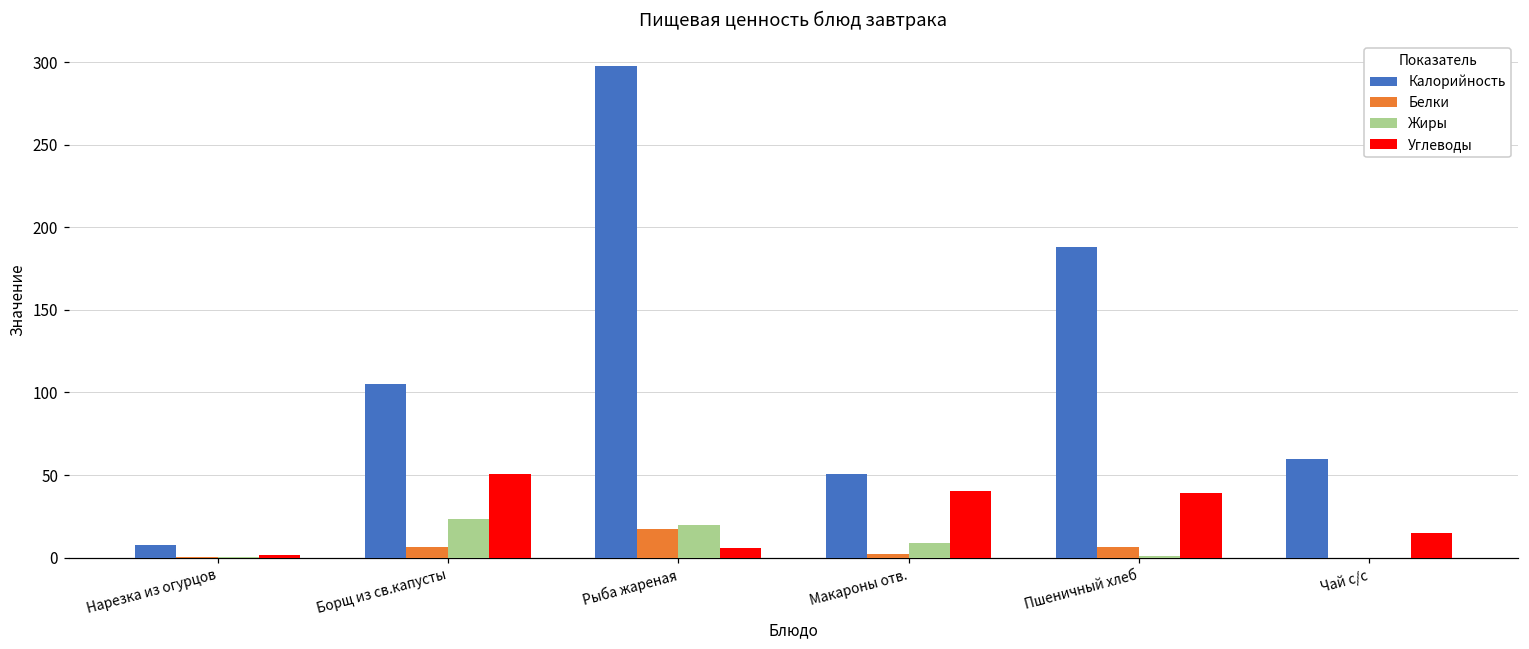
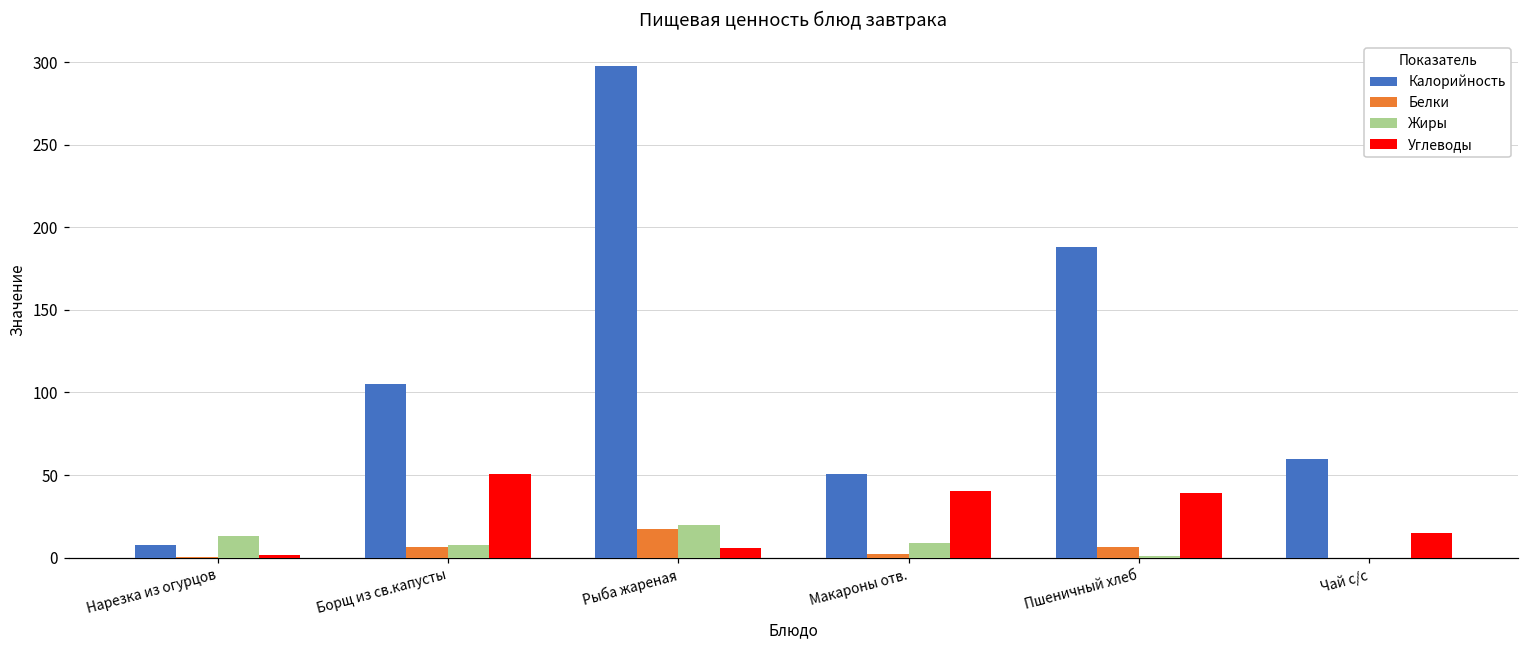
  {
    "Калорийность": {
      "Нарезка из огурцов": 8,
      "Борщ из св.капусты": 105,
      "Рыба жареная": 298,
      "Макароны отв.": 51,
      "Пшеничный хлеб": 188,
      "Чай с/с": 60
    },
    "Белки": {
      "Борщ из св.капусты": 6,
      "Рыба жареная": 17,
      "Макароны отв.": 2,
      "Пшеничный хлеб": 6,
      "Чай с/с": 0
    },
    "Жиры": {
-     "Нарезка из огурцов": 0,
-     "Борщ из св.капусты": 23,
+     "Нарезка из огурцов": 13,
+     "Борщ из св.капусты": 7,
      "Рыба жареная": 20,
      "Макароны отв.": 9,
      "Чай с/с": 0
    },
    "Углеводы": {
      "Нарезка из огурцов": 2,
      "Борщ из св.капусты": 51,
      "Рыба жареная": 6,
      "Макароны отв.": 40,
      "Пшеничный хлеб": 39,
      "Чай с/с": 15
    }
  }
